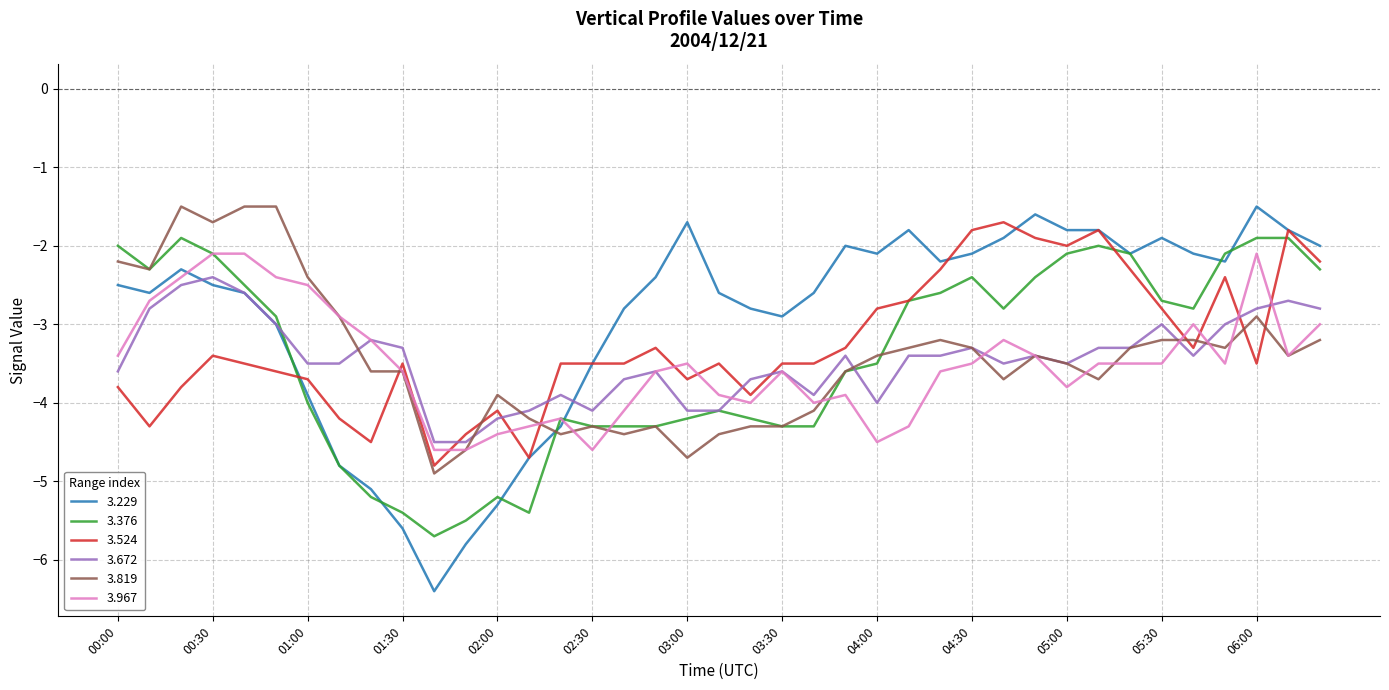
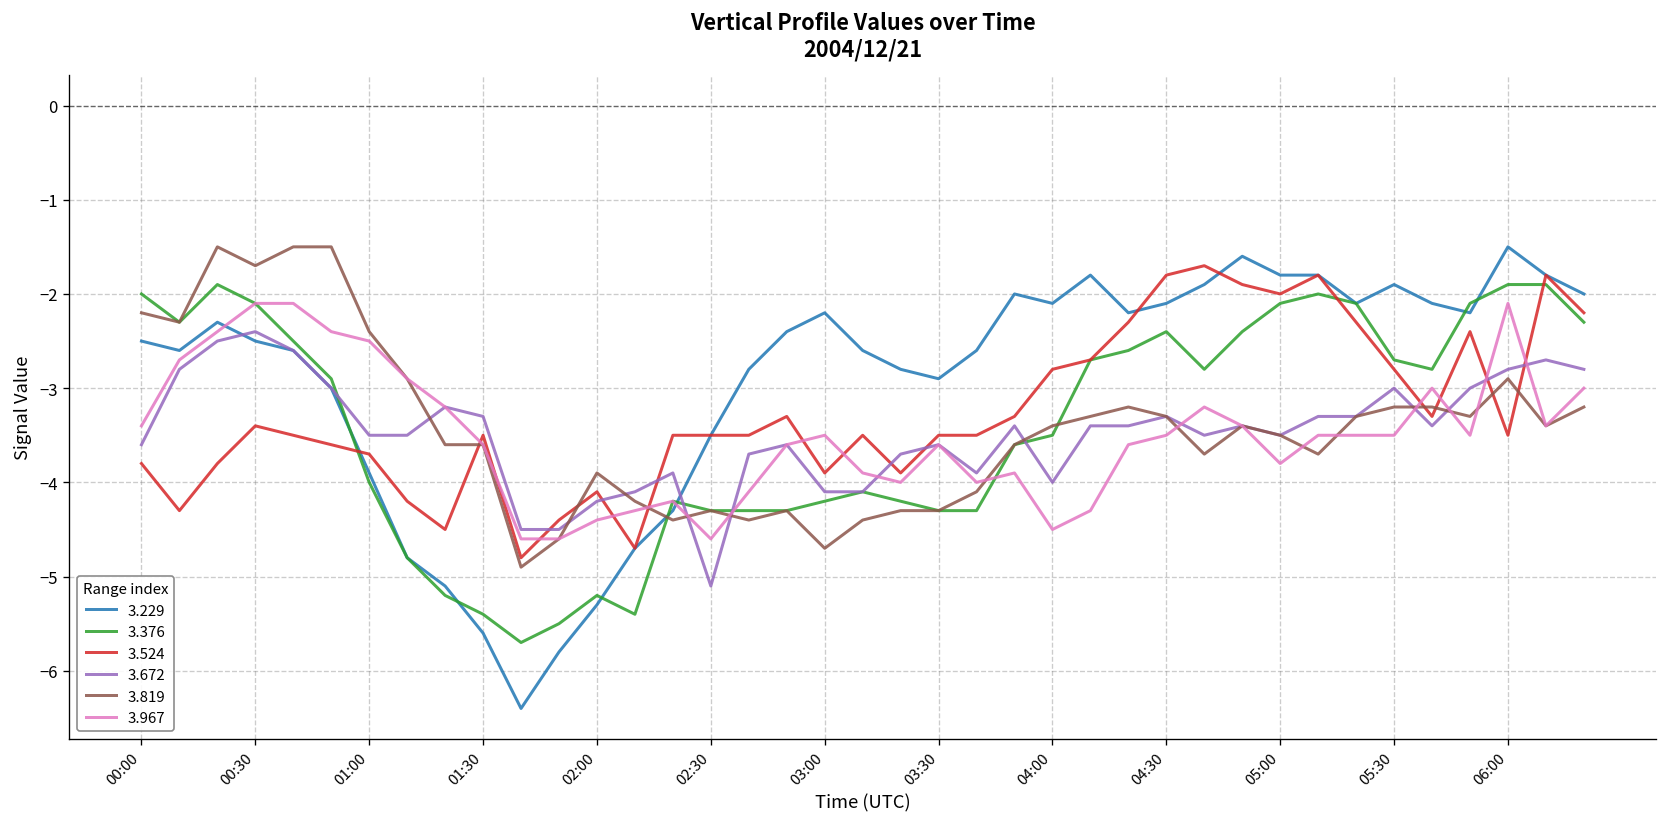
  {
    "3.229": {
      "00:00": -2.5,
      "00:30": -2.5,
      "01:00": -3.9,
      "01:30": -5.6,
      "02:00": -5.3,
-     "03:00": -1.7,
+     "03:00": -2.2,
      "03:30": -2.9,
      "04:00": -2.1,
      "04:30": -2.1,
      "05:00": -1.8,
      "05:30": -1.9,
      "06:00": -1.5
    },
    "3.376": {
      "00:00": -2.0,
      "01:00": -4.0,
      "01:30": -5.4,
      "02:00": -5.2,
      "03:00": -4.2,
      "04:00": -3.5,
      "04:30": -2.4,
      "05:00": -2.1,
      "05:30": -2.7,
      "06:00": -1.9
    },
    "3.524": {
      "00:00": -3.8,
      "00:30": -3.4,
      "01:00": -3.7,
      "01:30": -3.5,
      "02:00": -4.1,
-     "03:00": -3.7,
+     "03:00": -3.9,
      "03:30": -3.5,
      "04:00": -2.8,
      "04:30": -1.8,
      "05:00": -2.0,
      "05:30": -2.8,
      "06:00": -3.5
    },
    "3.672": {
      "00:00": -3.6,
      "00:30": -2.4,
      "01:00": -3.5,
      "01:30": -3.3,
      "02:00": -4.2,
-     "02:30": -4.1,
+     "02:30": -5.1,
      "03:00": -4.1,
      "04:00": -4.0,
      "05:30": -3.0,
      "06:00": -2.8
    },
    "3.819": {
      "00:00": -2.2,
      "00:30": -1.7,
      "01:00": -2.4,
      "02:00": -3.9,
      "03:00": -4.7,
      "04:00": -3.4,
      "05:30": -3.2,
      "06:00": -2.9
    },
    "3.967": {
      "00:00": -3.4,
      "01:00": -2.5,
      "02:00": -4.4,
      "02:30": -4.6,
      "03:00": -3.5,
      "04:00": -4.5,
      "04:30": -3.5,
      "05:00": -3.8,
      "05:30": -3.5,
      "06:00": -2.1
    }
  }
